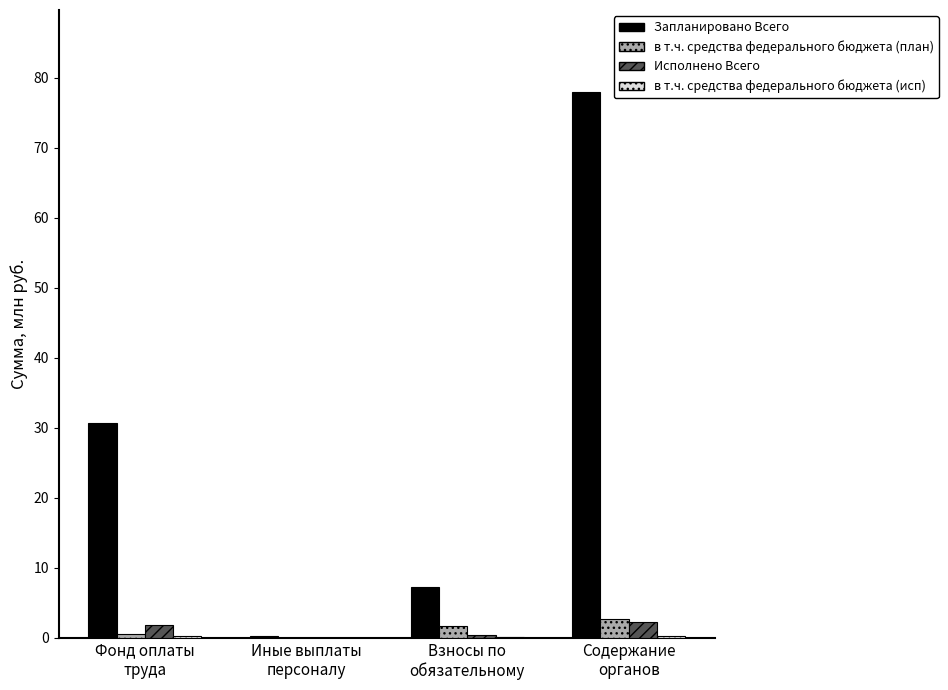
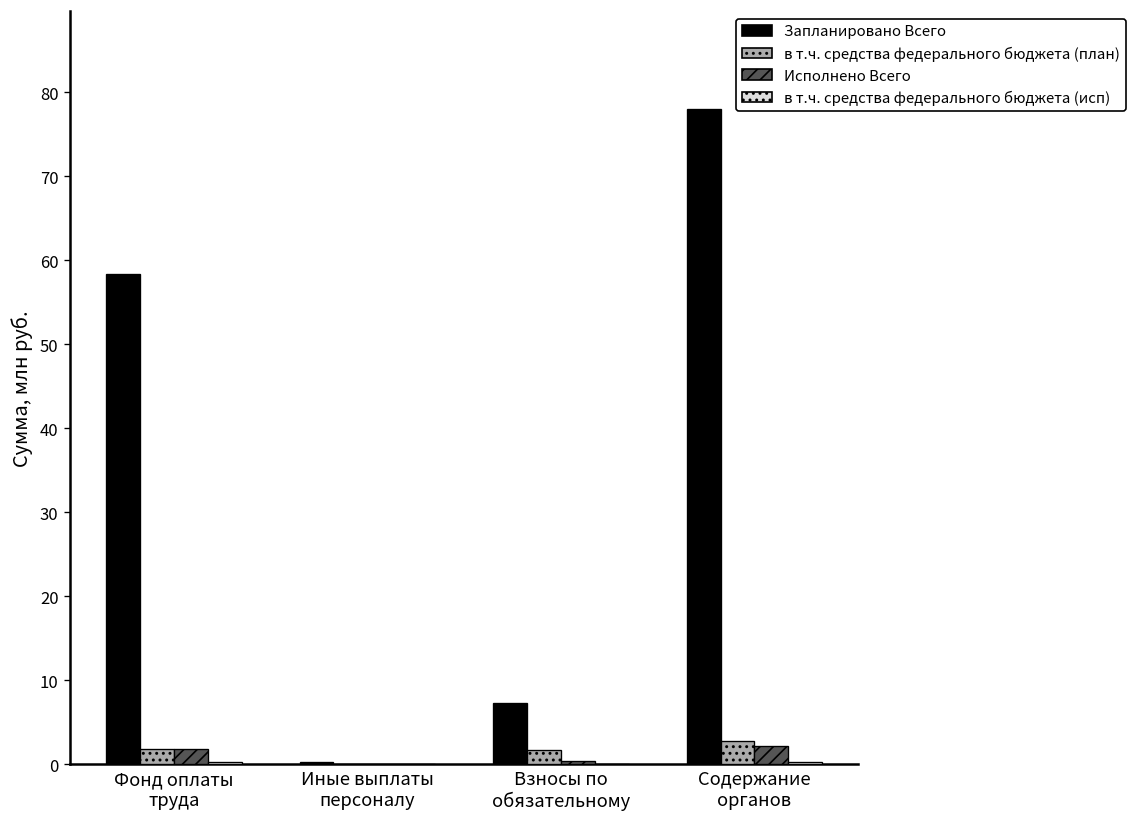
  {
    "Запланировано Всего": {
-     "Фонд оплаты труда": 31,
+     "Фонд оплаты труда": 58,
      "Взносы по обязательному": 7,
      "Содержание органов": 78
    },
    "в т.ч. средства федерального бюджета (план)": {
-     "Фонд оплаты труда": 1,
+     "Фонд оплаты труда": 2,
      "Взносы по обязательному": 2,
      "Содержание органов": 3
    },
    "Исполнено Всего": {
      "Фонд оплаты труда": 2,
      "Иные выплаты персоналу": 0,
      "Содержание органов": 2
    },
    "в т.ч. средства федерального бюджета (исп)": {
      "Иные выплаты персоналу": 0
    }
  }
